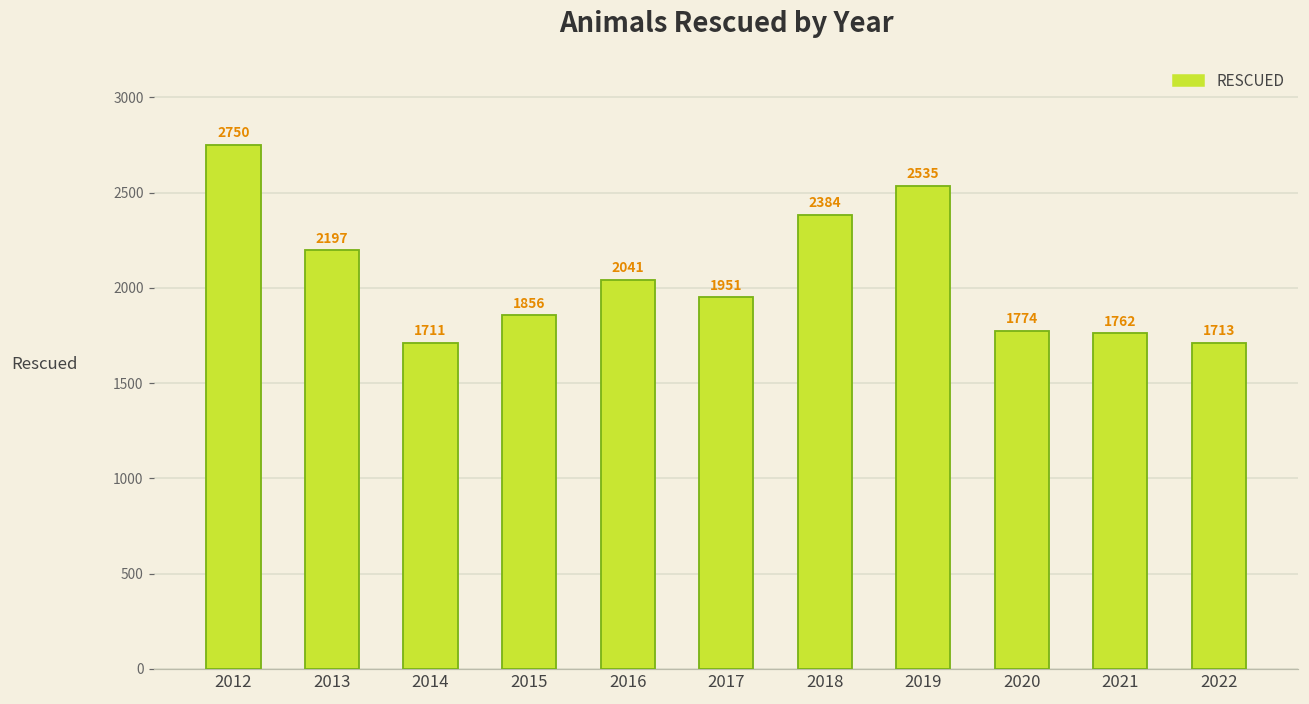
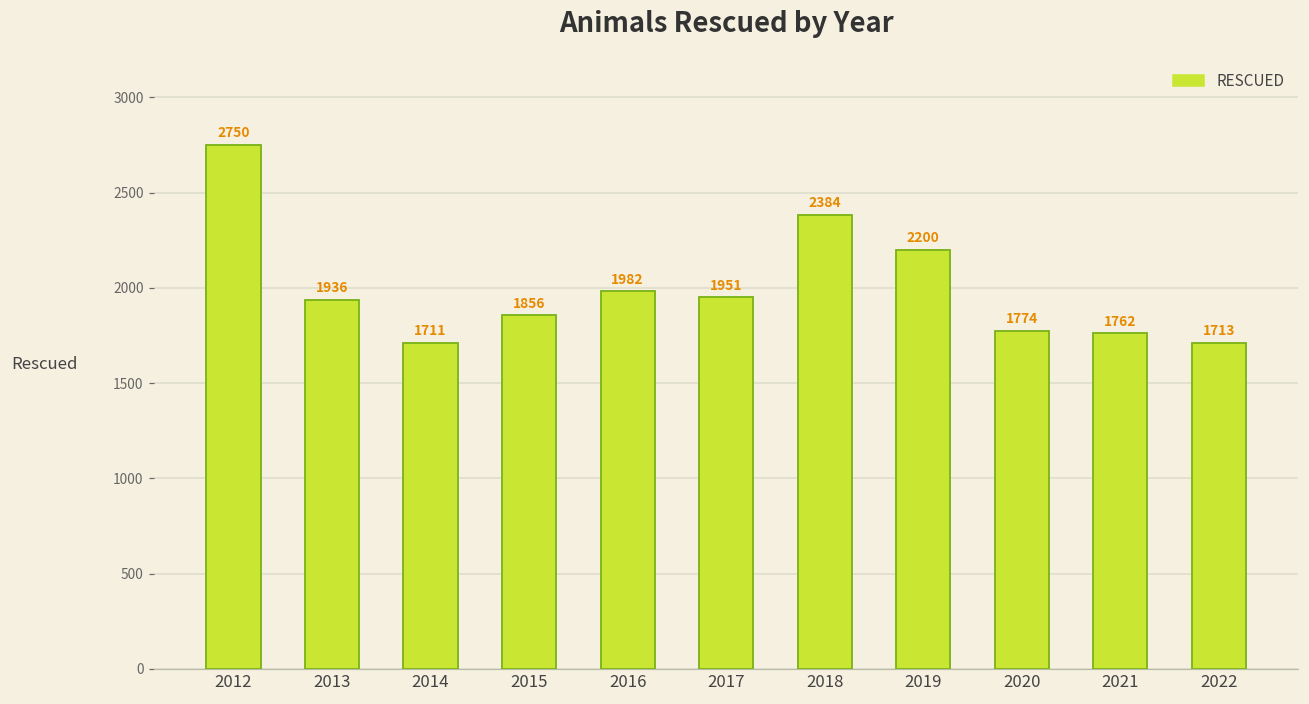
  {
    "2012": 2750,
-   "2013": 2197,
+   "2013": 1936,
    "2014": 1711,
    "2015": 1856,
-   "2016": 2041,
+   "2016": 1982,
    "2017": 1951,
    "2018": 2384,
-   "2019": 2535,
+   "2019": 2200,
    "2020": 1774,
    "2021": 1762,
    "2022": 1713
  }
